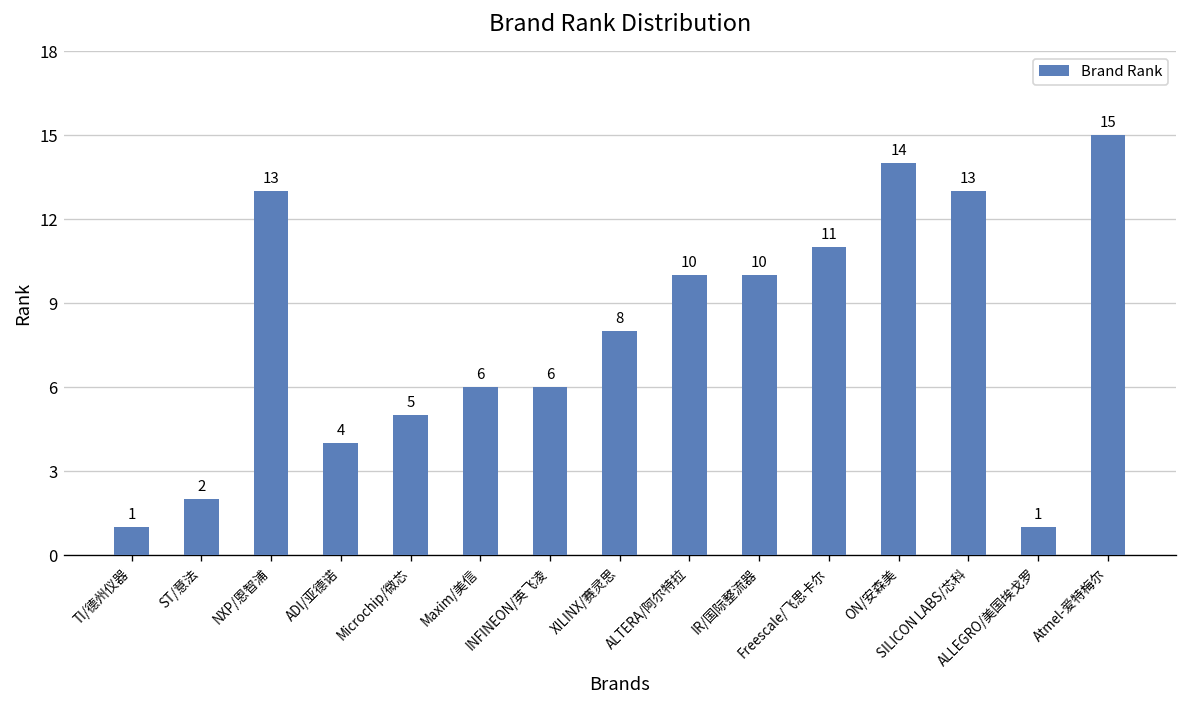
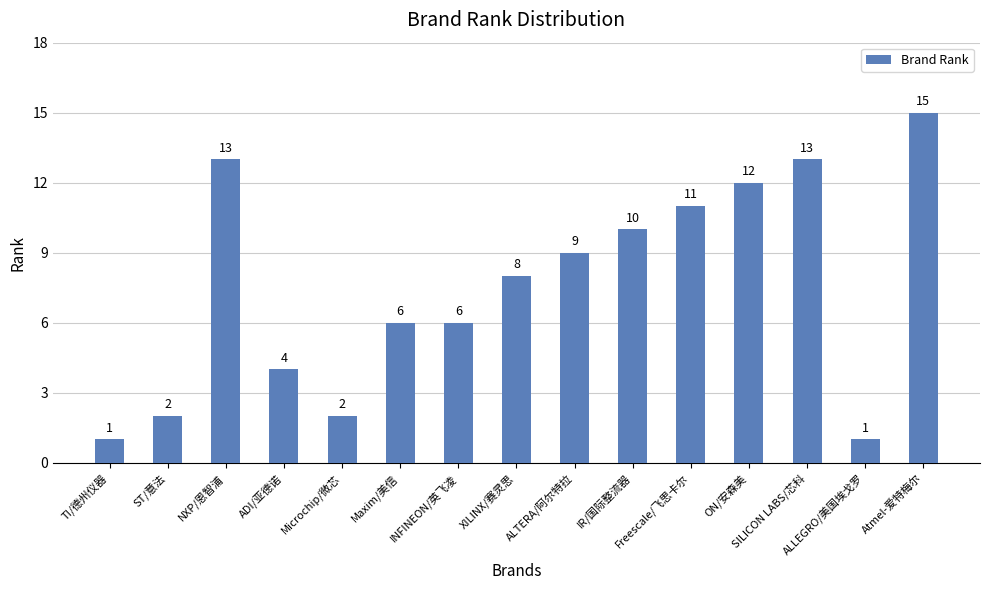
  {
    "TI/德州仪器": 1,
    "ST/意法": 2,
    "NXP/恩智浦": 13,
    "ADI/亚德诺": 4,
-   "Microchip/微芯": 5,
+   "Microchip/微芯": 2,
    "Maxim/美信": 6,
    "INFINEON/英飞凌": 6,
    "XILINX/赛灵思": 8,
-   "ALTERA/阿尔特拉": 10,
+   "ALTERA/阿尔特拉": 9,
    "IR/国际整流器": 10,
    "Freescale/飞思卡尔": 11,
-   "ON/安森美": 14,
+   "ON/安森美": 12,
    "SILICON LABS/芯科": 13,
    "ALLEGRO/美国埃戈罗": 1,
    "Atmel-爱特梅尔": 15
  }
